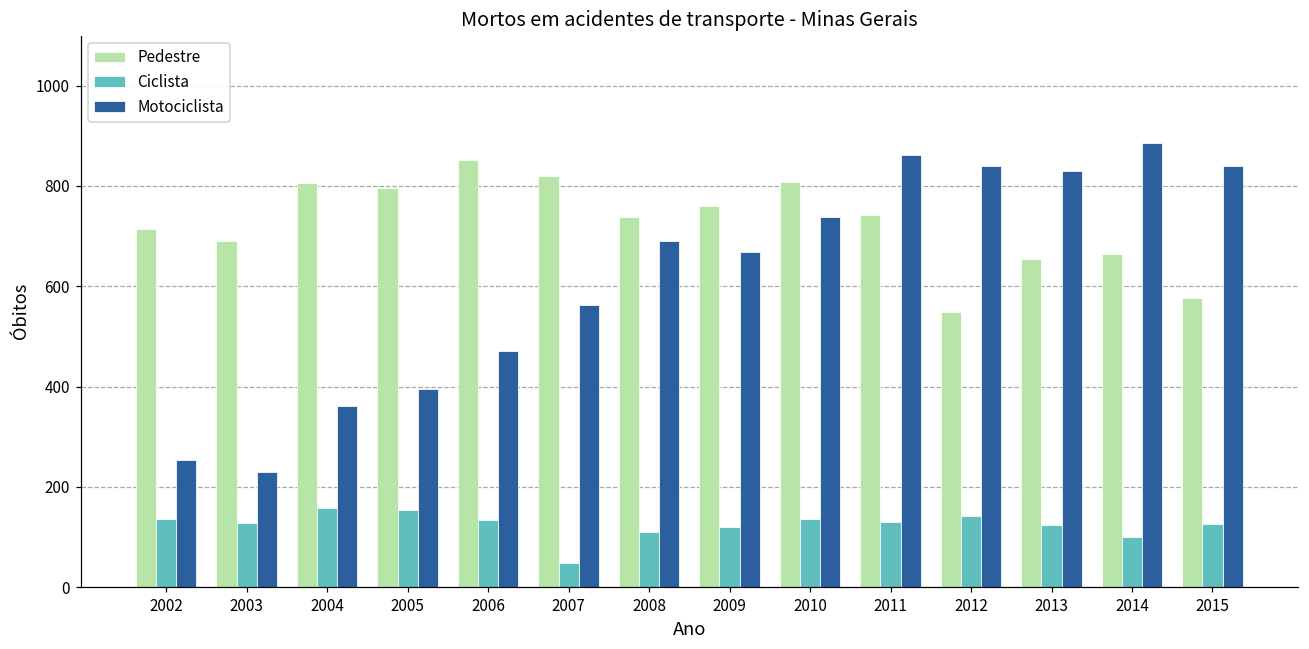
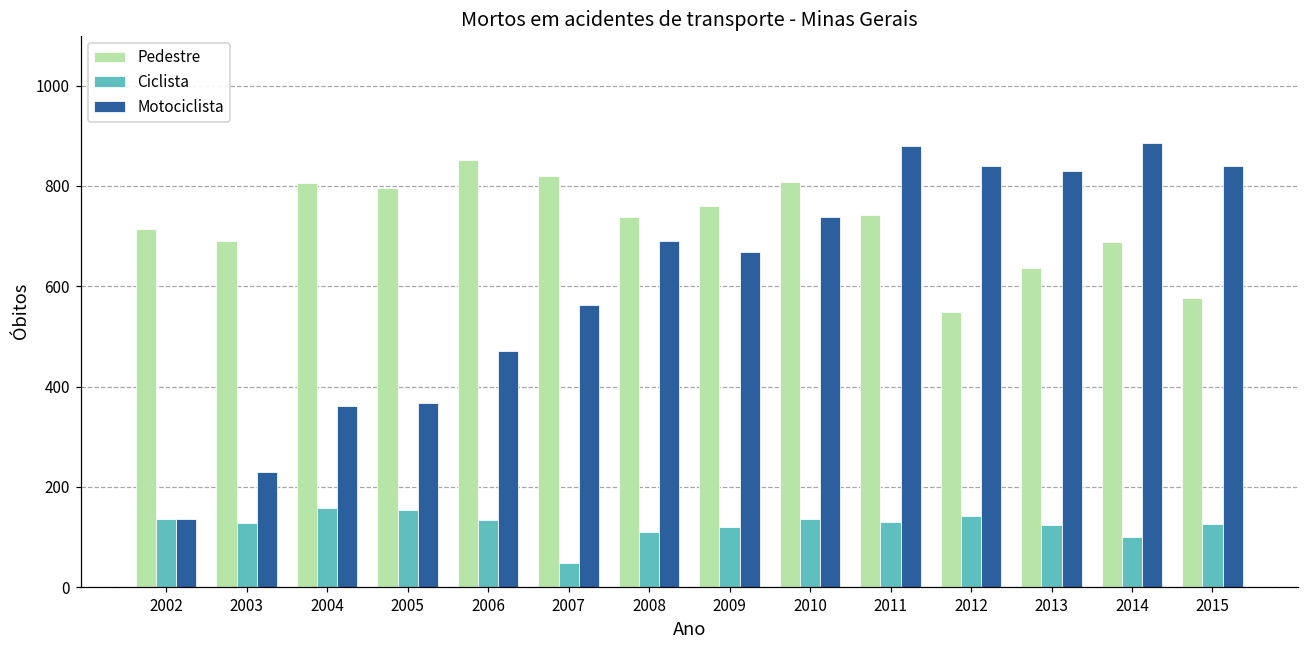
  {
    "Pedestre": {
      "2002": 710,
      "2003": 690,
      "2004": 810,
      "2005": 800,
      "2006": 850,
      "2007": 820,
      "2008": 740,
      "2009": 760,
      "2010": 810,
      "2011": 740,
      "2012": 550,
-     "2013": 650,
-     "2014": 670,
+     "2013": 640,
+     "2014": 690,
      "2015": 580
    },
    "Ciclista": {
      "2002": 140,
      "2003": 130,
      "2004": 160,
      "2005": 150,
      "2006": 130,
      "2007": 50,
      "2008": 110,
      "2009": 120,
      "2010": 140,
      "2011": 130,
      "2012": 140,
      "2013": 120,
      "2014": 100,
      "2015": 130
    },
    "Motociclista": {
-     "2002": 250,
+     "2002": 140,
      "2003": 230,
      "2004": 360,
-     "2005": 400,
+     "2005": 370,
      "2006": 470,
      "2007": 560,
      "2008": 690,
      "2009": 670,
      "2010": 740,
-     "2011": 860,
+     "2011": 880,
      "2012": 840,
      "2013": 830,
      "2014": 890,
      "2015": 840
    }
  }
